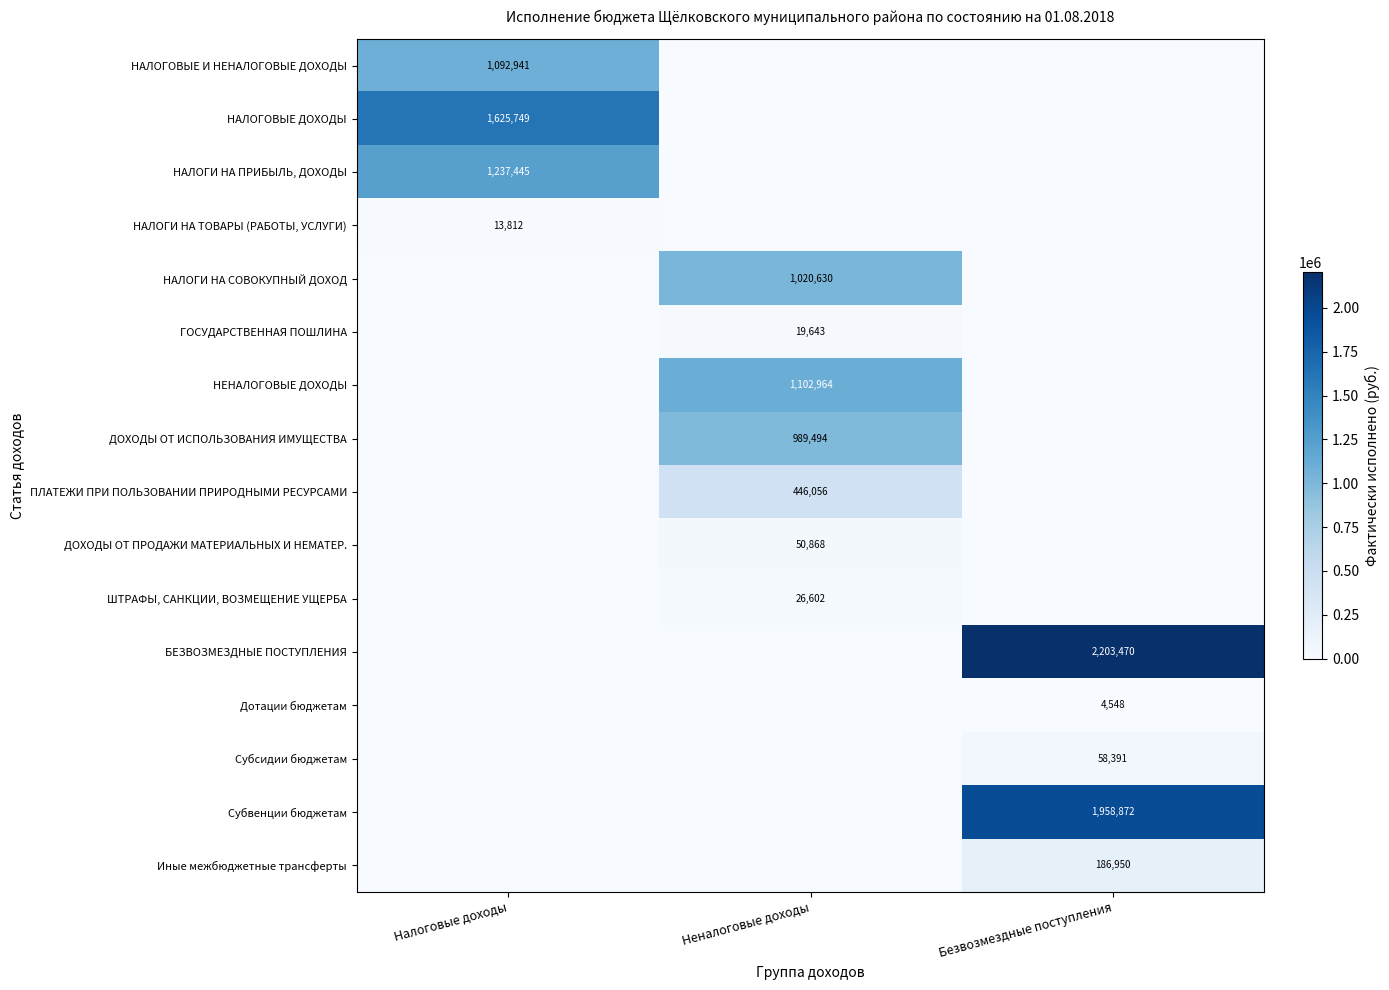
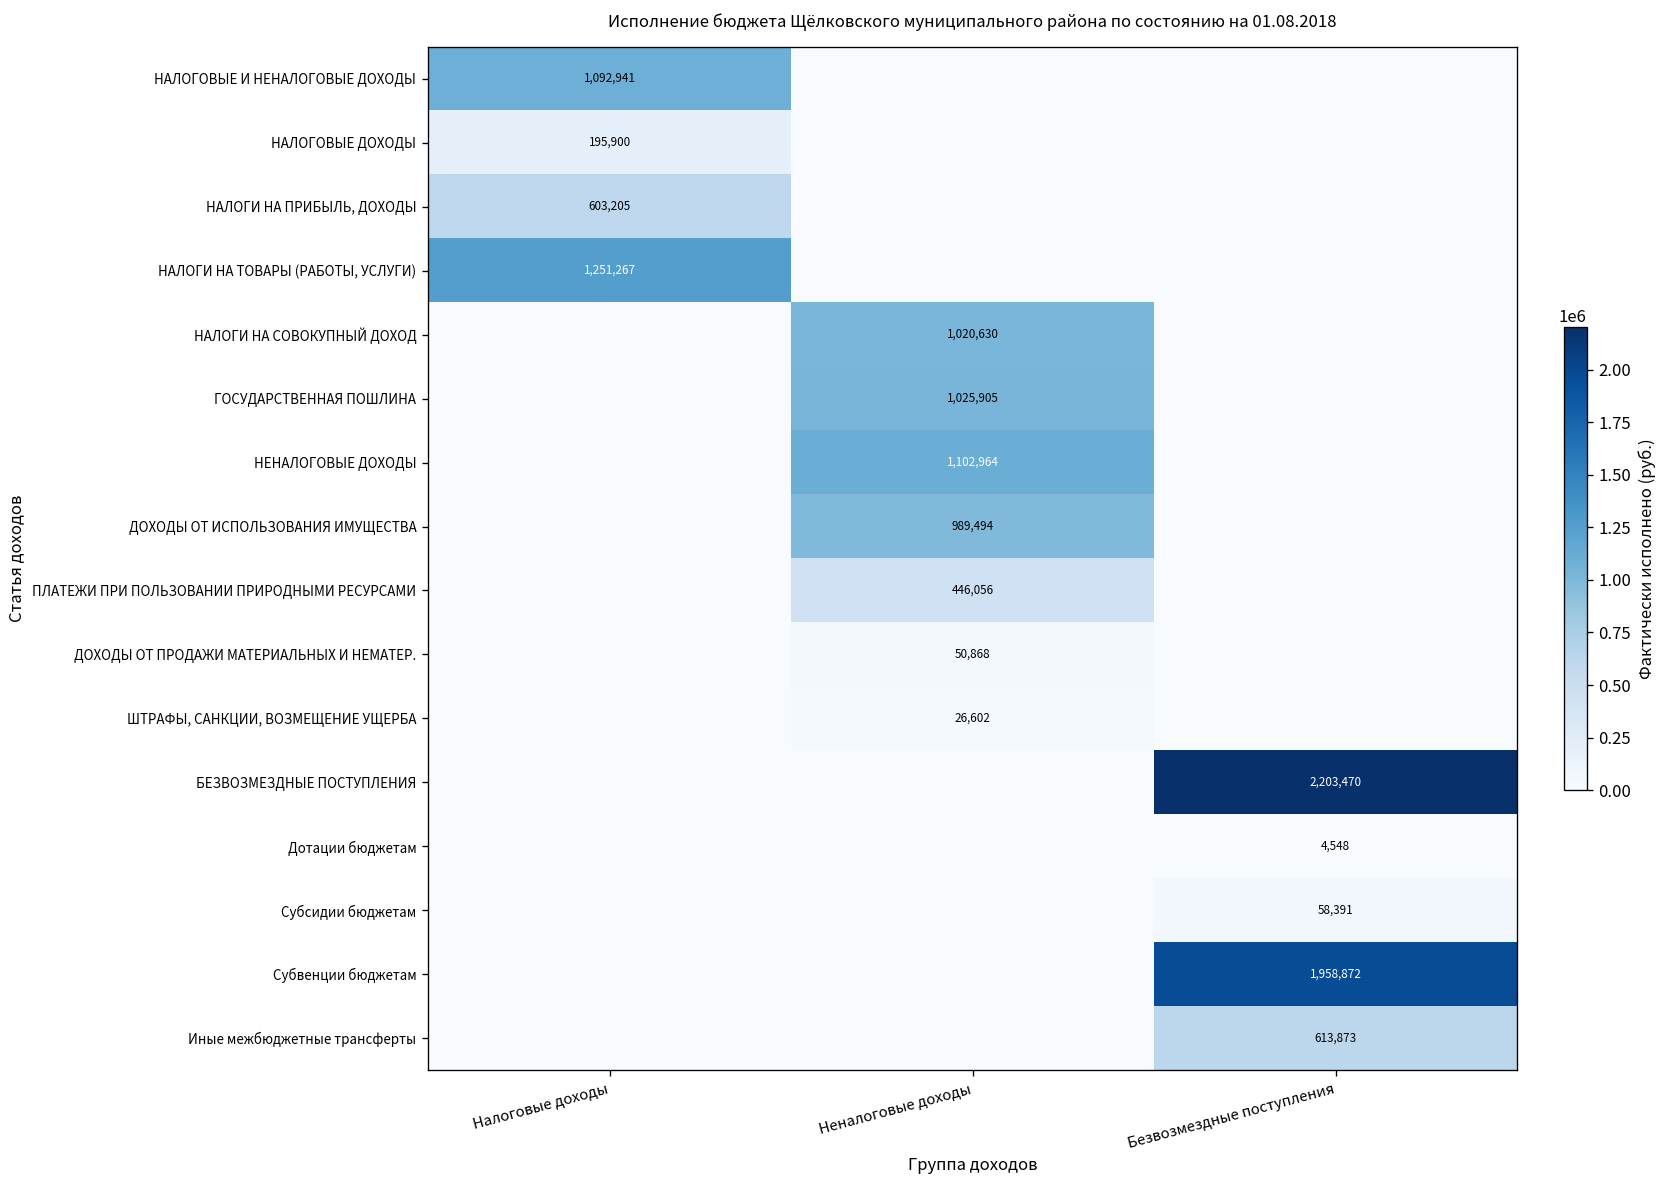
  {
    "НАЛОГОВЫЕ И НЕНАЛОГОВЫЕ ДОХОДЫ": {
      "Налоговые доходы": "1,092,941"
    },
    "НАЛОГОВЫЕ ДОХОДЫ": {
-     "Налоговые доходы": "1,625,749"
+     "Налоговые доходы": "195,900"
    },
    "НАЛОГИ НА ПРИБЫЛЬ, ДОХОДЫ": {
-     "Налоговые доходы": "1,237,445"
+     "Налоговые доходы": "603,205"
    },
    "НАЛОГИ НА ТОВАРЫ (РАБОТЫ, УСЛУГИ)": {
-     "Налоговые доходы": "13,812"
+     "Налоговые доходы": "1,251,267"
    },
    "НАЛОГИ НА СОВОКУПНЫЙ ДОХОД": {
      "Неналоговые доходы": "1,020,630"
    },
    "ГОСУДАРСТВЕННАЯ ПОШЛИНА": {
-     "Неналоговые доходы": "19,643"
+     "Неналоговые доходы": "1,025,905"
    },
    "НЕНАЛОГОВЫЕ ДОХОДЫ": {
      "Неналоговые доходы": "1,102,964"
    },
    "ДОХОДЫ ОТ ИСПОЛЬЗОВАНИЯ ИМУЩЕСТВА": {
      "Неналоговые доходы": "989,494"
    },
    "ПЛАТЕЖИ ПРИ ПОЛЬЗОВАНИИ ПРИРОДНЫМИ РЕСУРСАМИ": {
      "Неналоговые доходы": "446,056"
    },
    "ДОХОДЫ ОТ ПРОДАЖИ МАТЕРИАЛЬНЫХ И НЕМАТЕР.": {
      "Неналоговые доходы": "50,868"
    },
    "ШТРАФЫ, САНКЦИИ, ВОЗМЕЩЕНИЕ УЩЕРБА": {
      "Неналоговые доходы": "26,602"
    },
    "БЕЗВОЗМЕЗДНЫЕ ПОСТУПЛЕНИЯ": {
      "Безвозмездные поступления": "2,203,470"
    },
    "Дотации бюджетам": {
      "Безвозмездные поступления": "4,548"
    },
    "Субсидии бюджетам": {
      "Безвозмездные поступления": "58,391"
    },
    "Субвенции бюджетам": {
      "Безвозмездные поступления": "1,958,872"
    },
    "Иные межбюджетные трансферты": {
-     "Безвозмездные поступления": "186,950"
+     "Безвозмездные поступления": "613,873"
    }
  }
